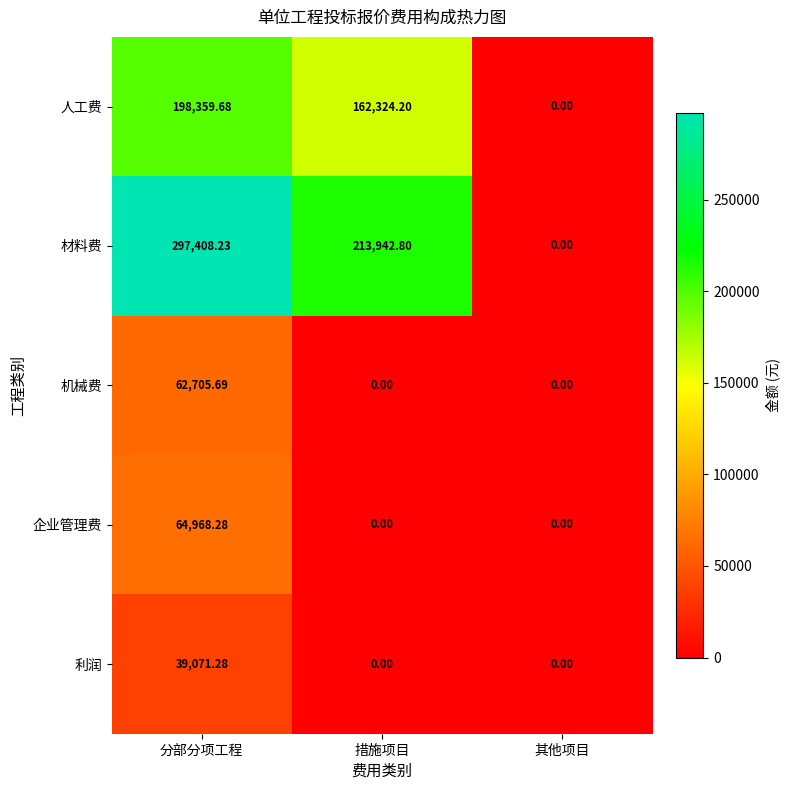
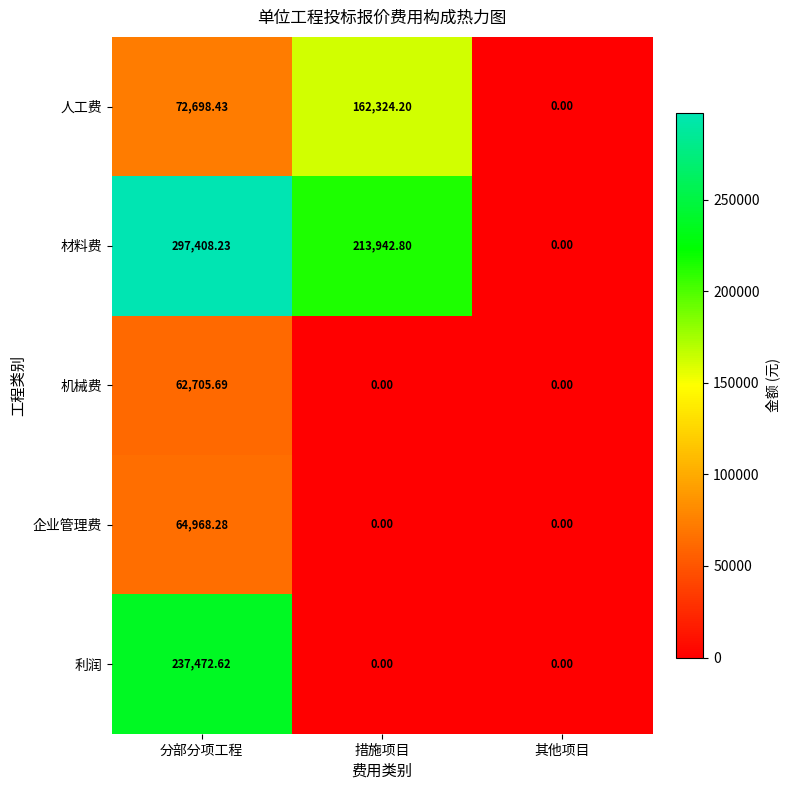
  {
    "人工费": {
-     "分部分项工程": "198,359.68",
+     "分部分项工程": "72,698.43",
      "措施项目": "162,324.20",
      "其他项目": "0.00"
    },
    "材料费": {
      "分部分项工程": "297,408.23",
      "措施项目": "213,942.80",
      "其他项目": "0.00"
    },
    "机械费": {
      "分部分项工程": "62,705.69",
      "措施项目": "0.00",
      "其他项目": "0.00"
    },
    "企业管理费": {
      "分部分项工程": "64,968.28",
      "措施项目": "0.00",
      "其他项目": "0.00"
    },
    "利润": {
-     "分部分项工程": "39,071.28",
+     "分部分项工程": "237,472.62",
      "措施项目": "0.00",
      "其他项目": "0.00"
    }
  }
